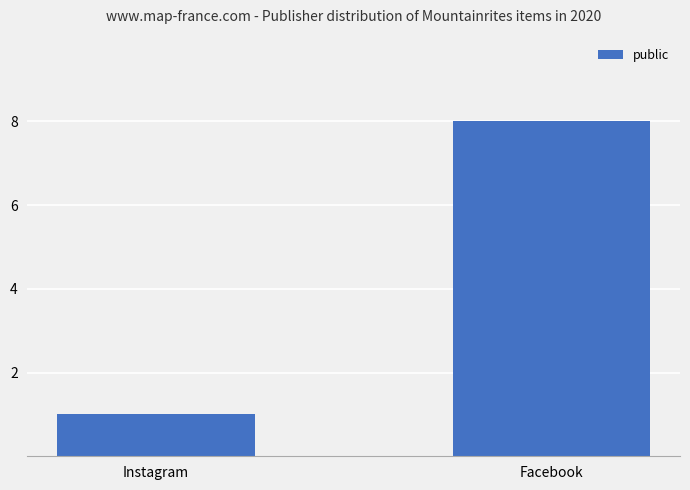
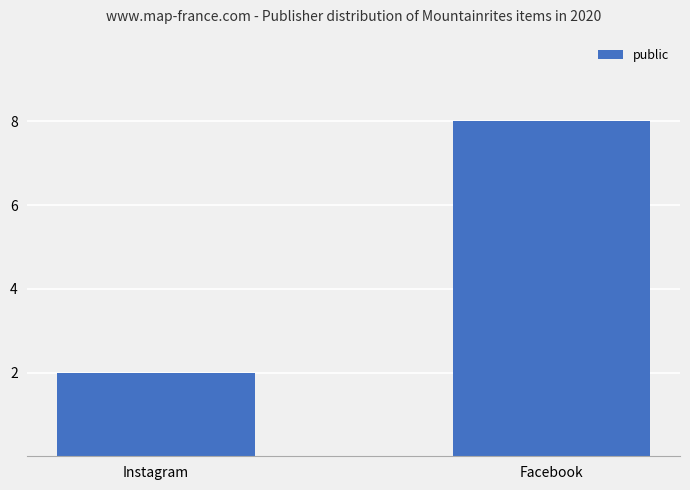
  {
-   "Instagram": 1,
+   "Instagram": 2,
    "Facebook": 8
  }
